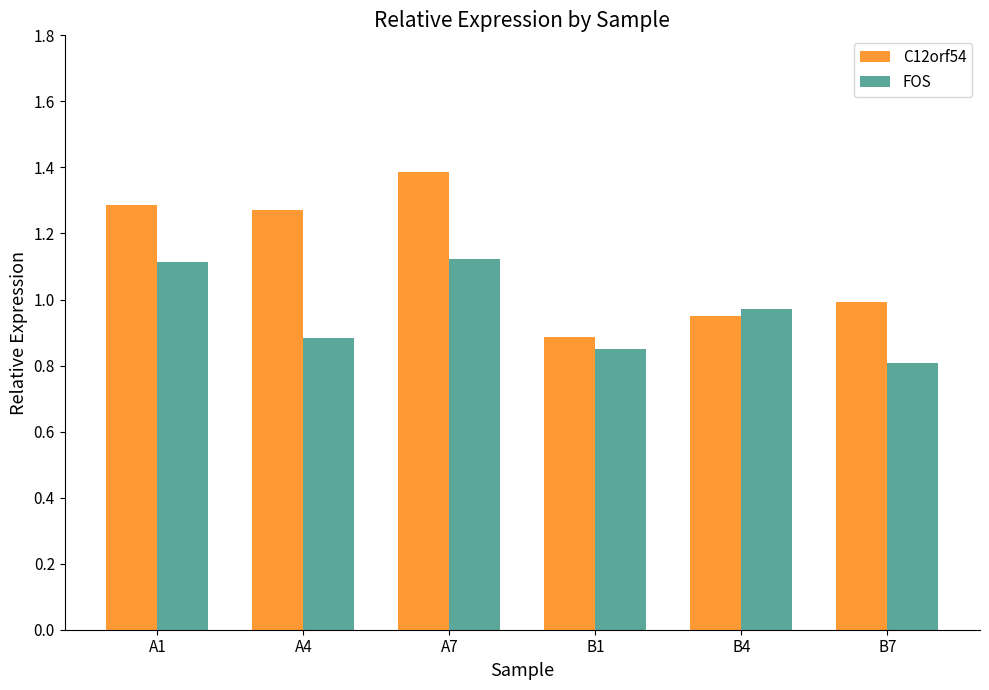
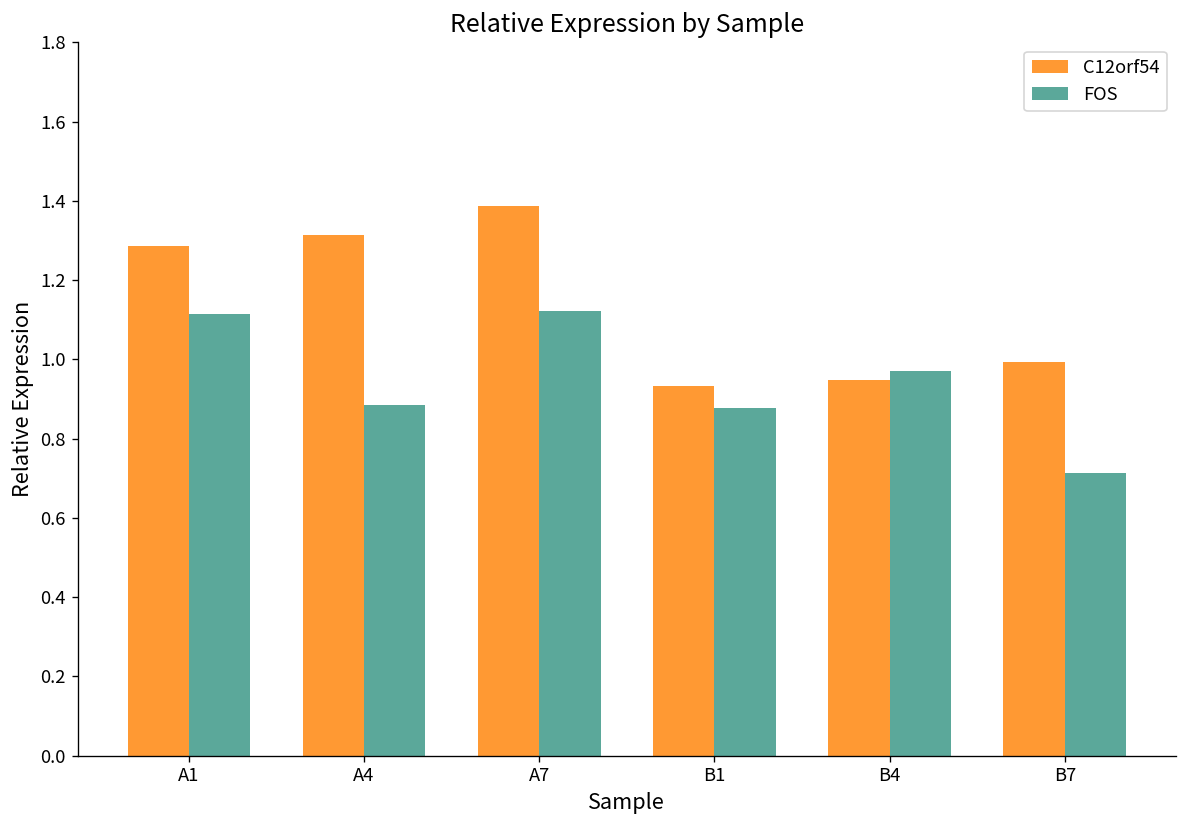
  {
    "C12orf54": {
      "A1": 1.29,
-     "A4": 1.27,
+     "A4": 1.32,
      "A7": 1.39,
-     "B1": 0.89,
+     "B1": 0.93,
      "B4": 0.95,
      "B7": 0.99
    },
    "FOS": {
      "A1": 1.11,
      "A4": 0.88,
      "A7": 1.12,
-     "B1": 0.85,
+     "B1": 0.88,
      "B4": 0.97,
-     "B7": 0.81
+     "B7": 0.71
    }
  }
